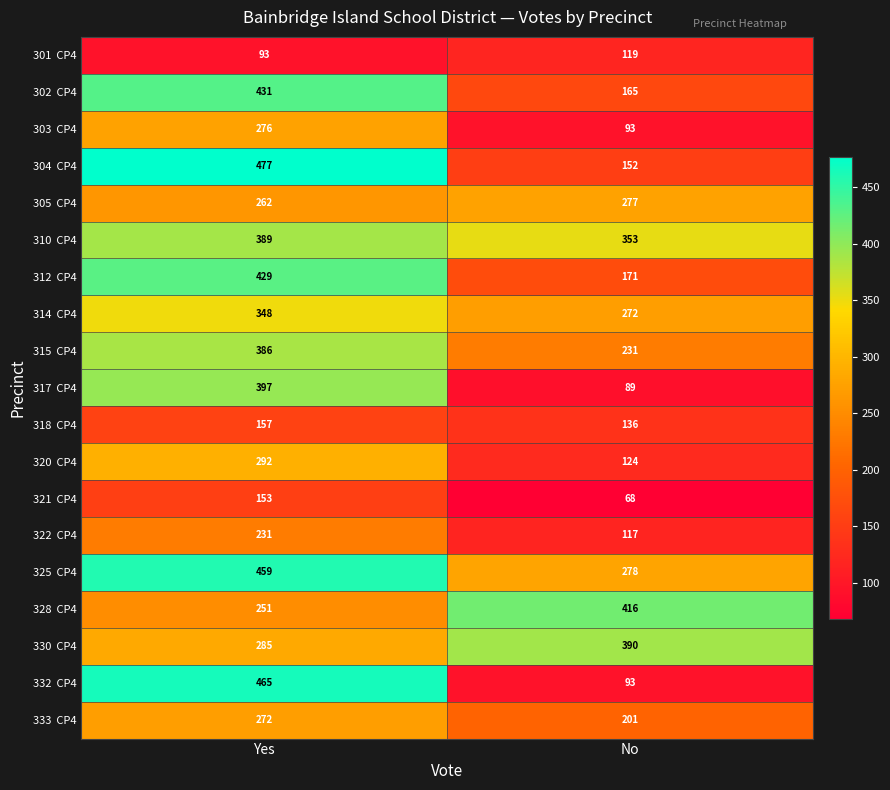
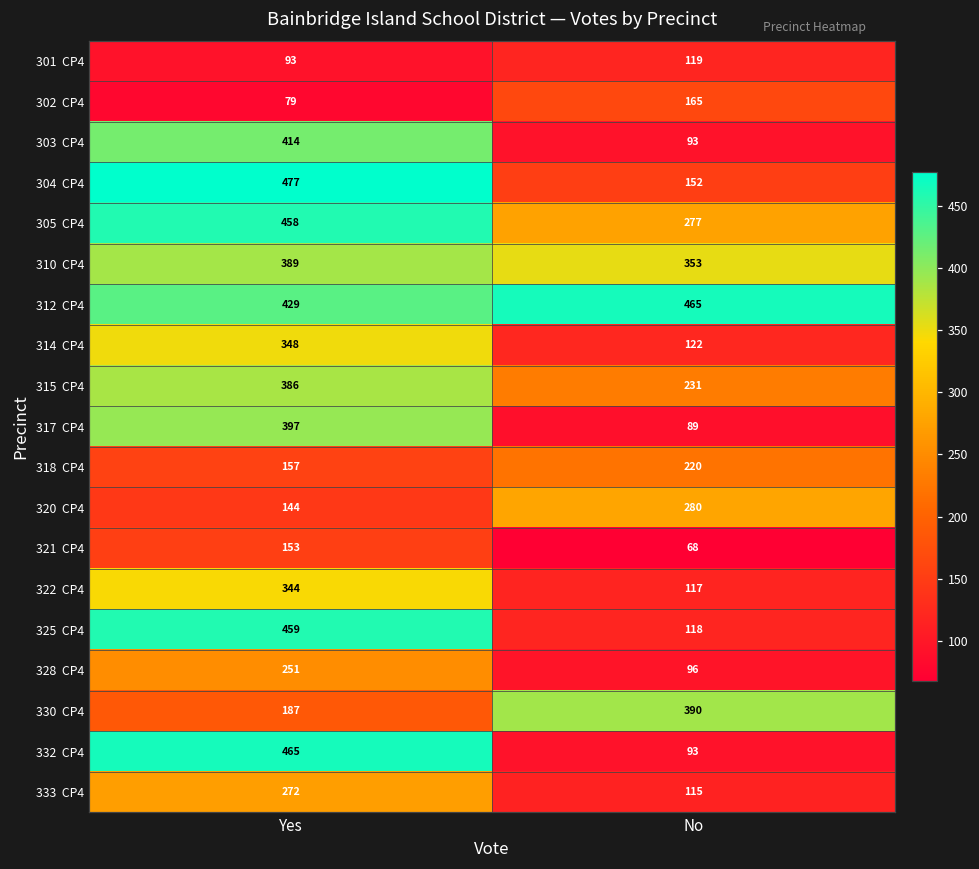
  {
    "301 CP4": {
      "Yes": 93,
      "No": 119
    },
    "302 CP4": {
-     "Yes": 431,
+     "Yes": 79,
      "No": 165
    },
    "303 CP4": {
-     "Yes": 276,
+     "Yes": 414,
      "No": 93
    },
    "304 CP4": {
      "Yes": 477,
      "No": 152
    },
    "305 CP4": {
-     "Yes": 262,
+     "Yes": 458,
      "No": 277
    },
    "310 CP4": {
      "Yes": 389,
      "No": 353
    },
    "312 CP4": {
      "Yes": 429,
-     "No": 171
+     "No": 465
    },
    "314 CP4": {
      "Yes": 348,
-     "No": 272
+     "No": 122
    },
    "315 CP4": {
      "Yes": 386,
      "No": 231
    },
    "317 CP4": {
      "Yes": 397,
      "No": 89
    },
    "318 CP4": {
      "Yes": 157,
-     "No": 136
+     "No": 220
    },
    "320 CP4": {
-     "Yes": 292,
-     "No": 124
+     "Yes": 144,
+     "No": 280
    },
    "321 CP4": {
      "Yes": 153,
      "No": 68
    },
    "322 CP4": {
-     "Yes": 231,
+     "Yes": 344,
      "No": 117
    },
    "325 CP4": {
      "Yes": 459,
-     "No": 278
+     "No": 118
    },
    "328 CP4": {
      "Yes": 251,
-     "No": 416
+     "No": 96
    },
    "330 CP4": {
-     "Yes": 285,
+     "Yes": 187,
      "No": 390
    },
    "332 CP4": {
      "Yes": 465,
      "No": 93
    },
    "333 CP4": {
      "Yes": 272,
-     "No": 201
+     "No": 115
    }
  }
